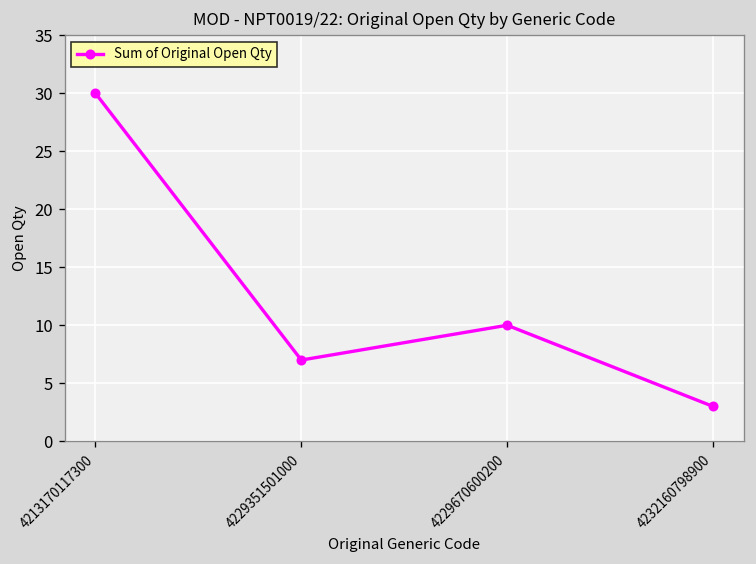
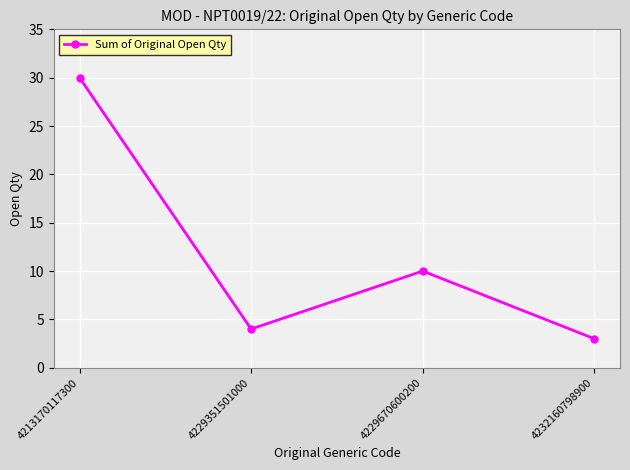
  {
    "4213170117300": 30,
-   "4229351501000": 7,
+   "4229351501000": 4,
    "4229670600200": 10,
    "4232160798900": 3
  }
